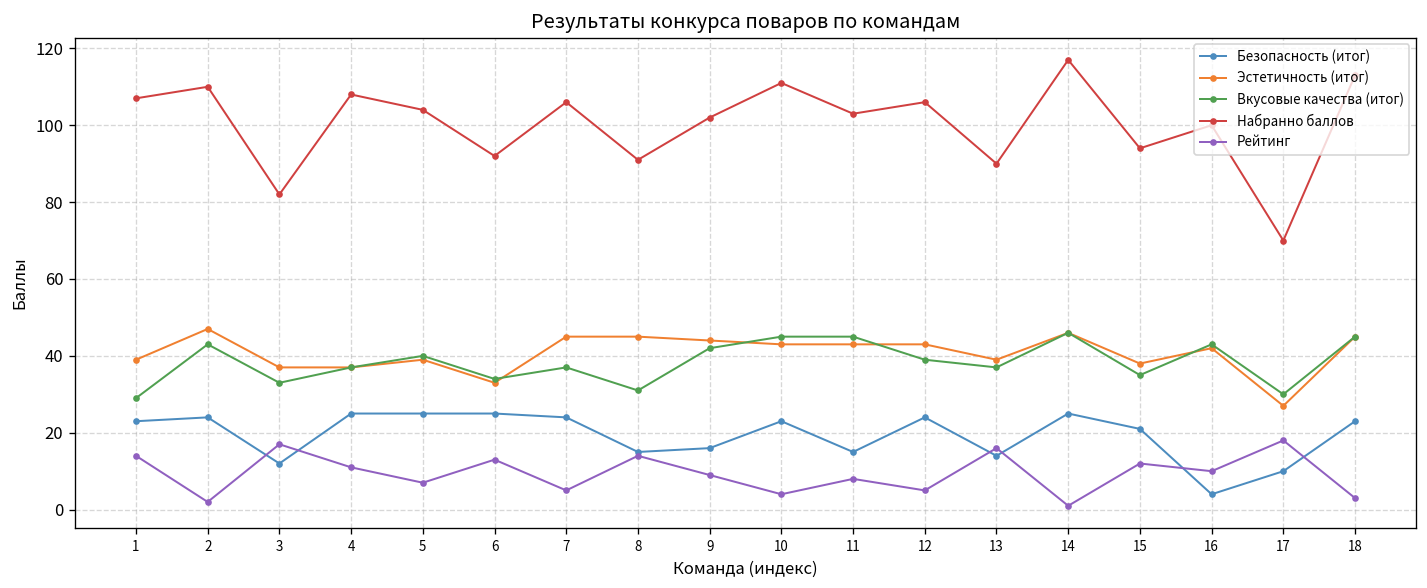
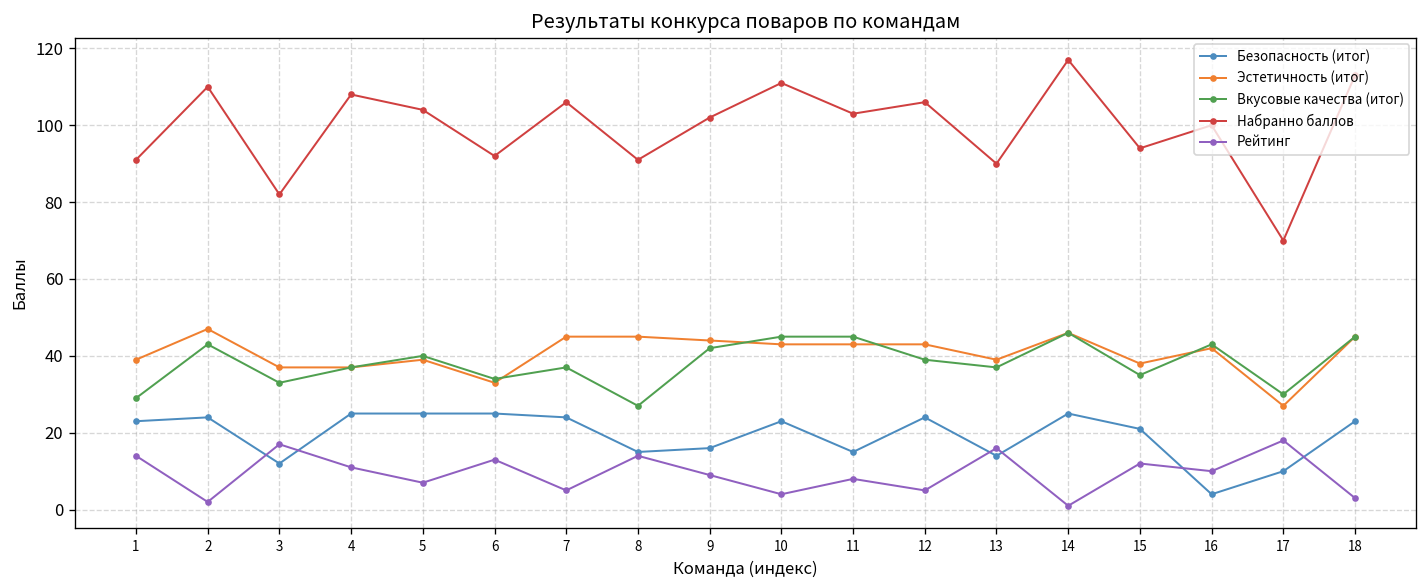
  {
    "Безопасность (итог)": {
      "1": 23,
      "2": 24,
      "3": 12,
      "4": 25,
      "5": 25,
      "6": 25,
      "7": 24,
      "8": 15,
      "9": 16,
      "10": 23,
      "11": 15,
      "12": 24,
      "13": 14,
      "14": 25,
      "15": 21,
      "16": 4,
      "17": 10,
      "18": 23
    },
    "Эстетичность (итог)": {
      "1": 39,
      "2": 47,
      "3": 37,
      "5": 39,
      "6": 33,
      "7": 45,
      "8": 45,
      "9": 44,
      "10": 43,
      "11": 43,
      "12": 43,
      "13": 39,
      "15": 38,
      "16": 42,
      "17": 27
    },
    "Вкусовые качества (итог)": {
      "1": 29,
      "2": 43,
      "3": 33,
      "5": 40,
      "6": 34,
      "7": 37,
-     "8": 31,
+     "8": 27,
      "9": 42,
      "10": 45,
      "11": 45,
      "12": 39,
      "13": 37,
      "15": 35,
      "16": 43,
      "17": 30
    },
    "Набранно баллов": {
-     "1": 107,
+     "1": 91,
      "2": 110,
      "3": 82,
      "4": 108,
      "5": 104,
      "6": 92,
      "7": 106,
      "8": 91,
      "9": 102,
      "10": 111,
      "11": 103,
      "12": 106,
      "13": 90,
      "14": 117,
      "15": 94,
      "17": 70
    },
    "Рейтинг": {
      "1": 14,
      "2": 2,
      "3": 17,
      "4": 11,
      "5": 7,
      "6": 13,
      "7": 5,
      "8": 14,
      "9": 9,
      "10": 4,
      "11": 8,
      "12": 5,
      "13": 16,
      "14": 1,
      "15": 12,
      "16": 10,
      "17": 18,
      "18": 3
    }
  }
